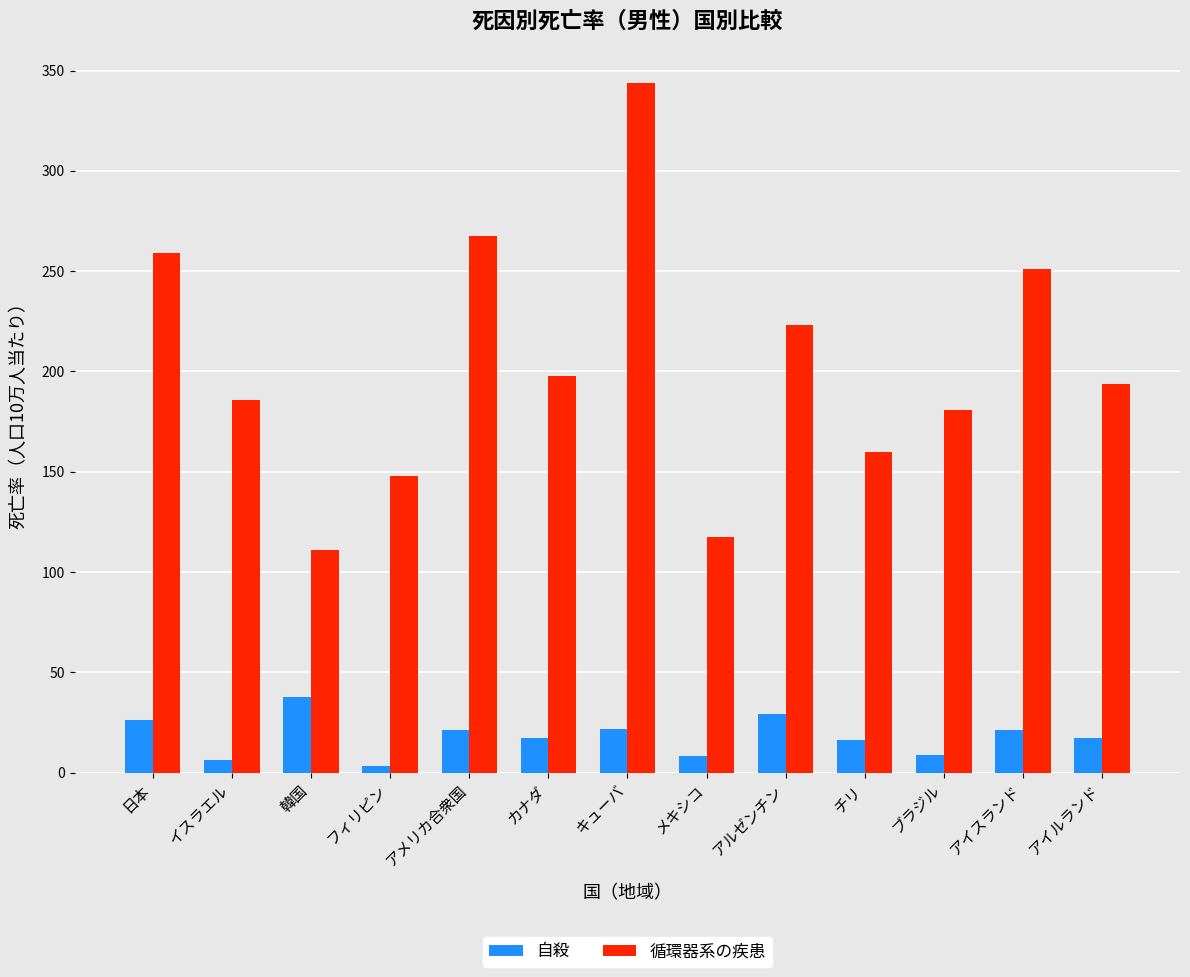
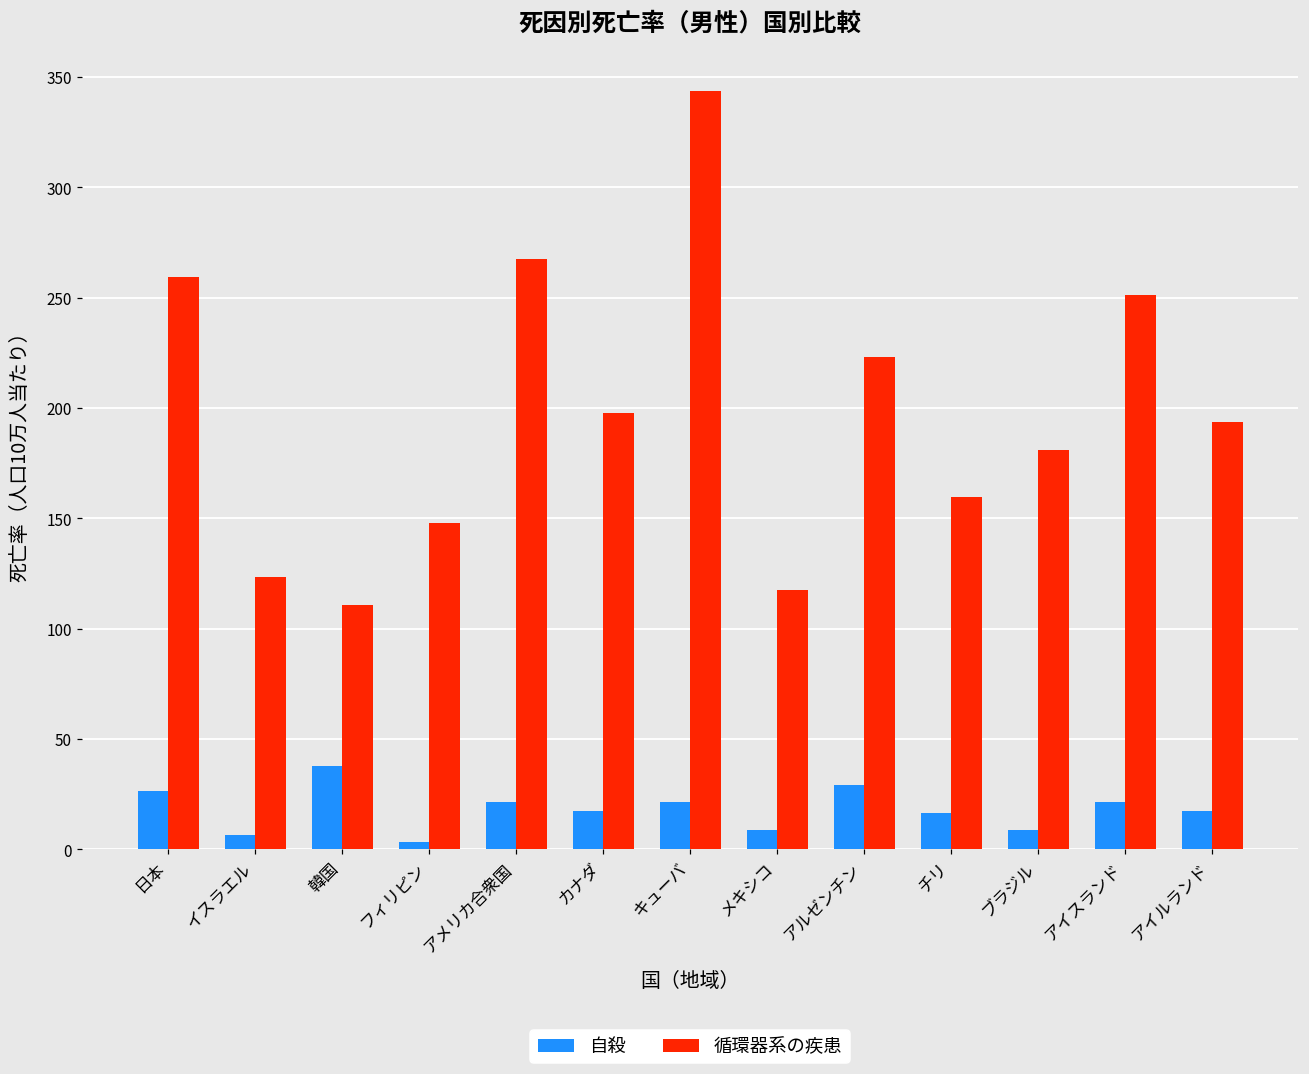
  {
    "自殺": {
      "日本": 26,
      "イスラエル": 7,
      "韓国": 38,
      "フィリピン": 3,
      "アメリカ合衆国": 22,
      "カナダ": 17,
      "キューバ": 22,
      "メキシコ": 9,
      "アルゼンチン": 29,
      "チリ": 16,
      "ブラジル": 9,
      "アイスランド": 22,
      "アイルランド": 17
    },
    "循環器系の疾患": {
      "日本": 259,
-     "イスラエル": 186,
+     "イスラエル": 123,
      "韓国": 111,
      "フィリピン": 148,
      "アメリカ合衆国": 267,
      "カナダ": 198,
      "キューバ": 344,
      "メキシコ": 118,
      "アルゼンチン": 223,
      "チリ": 160,
      "ブラジル": 181,
      "アイスランド": 251,
      "アイルランド": 194
    }
  }
